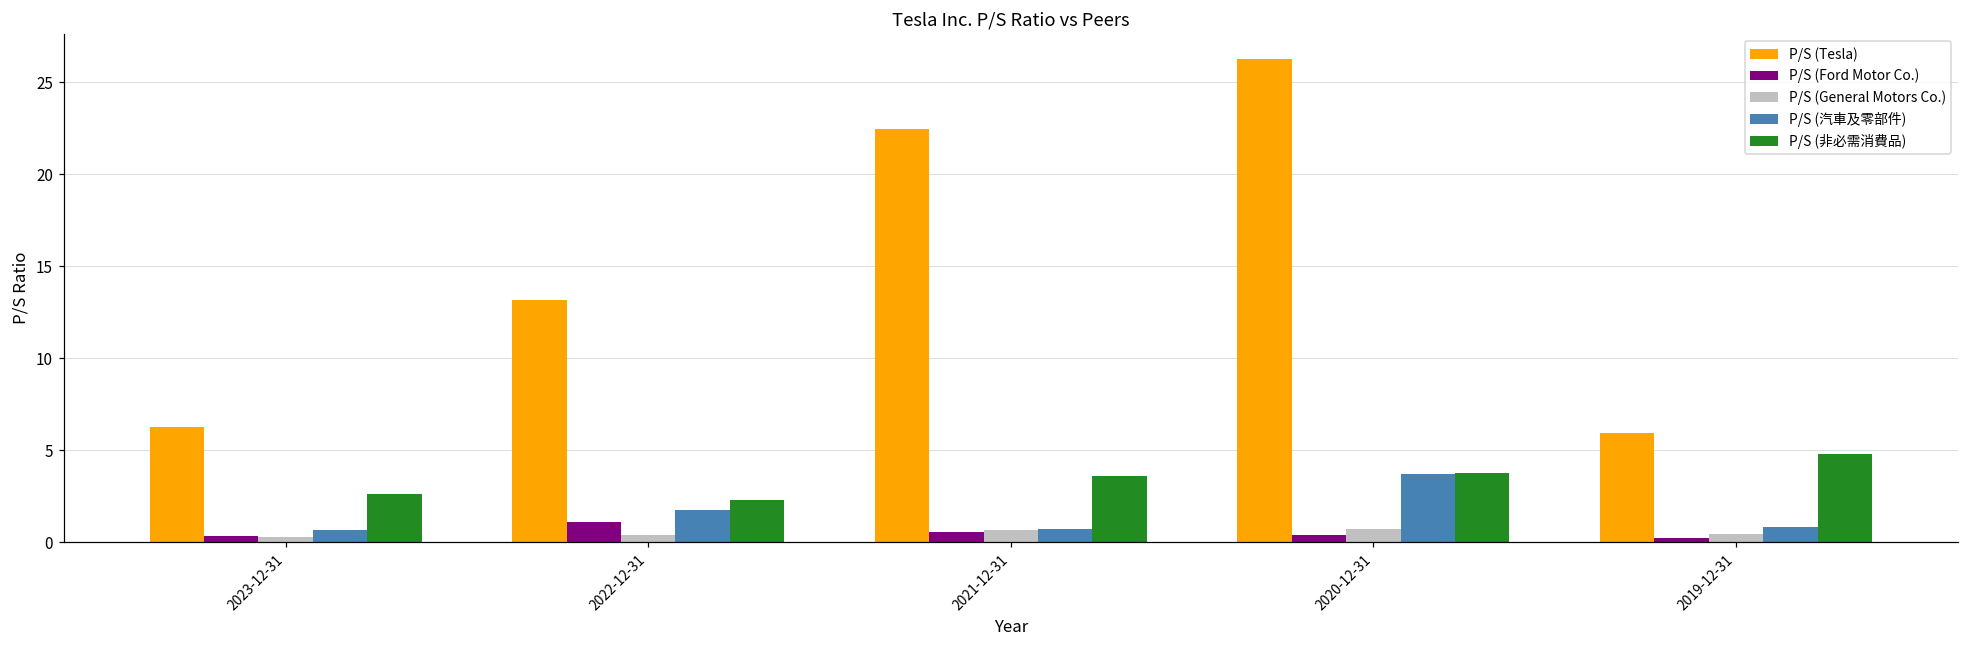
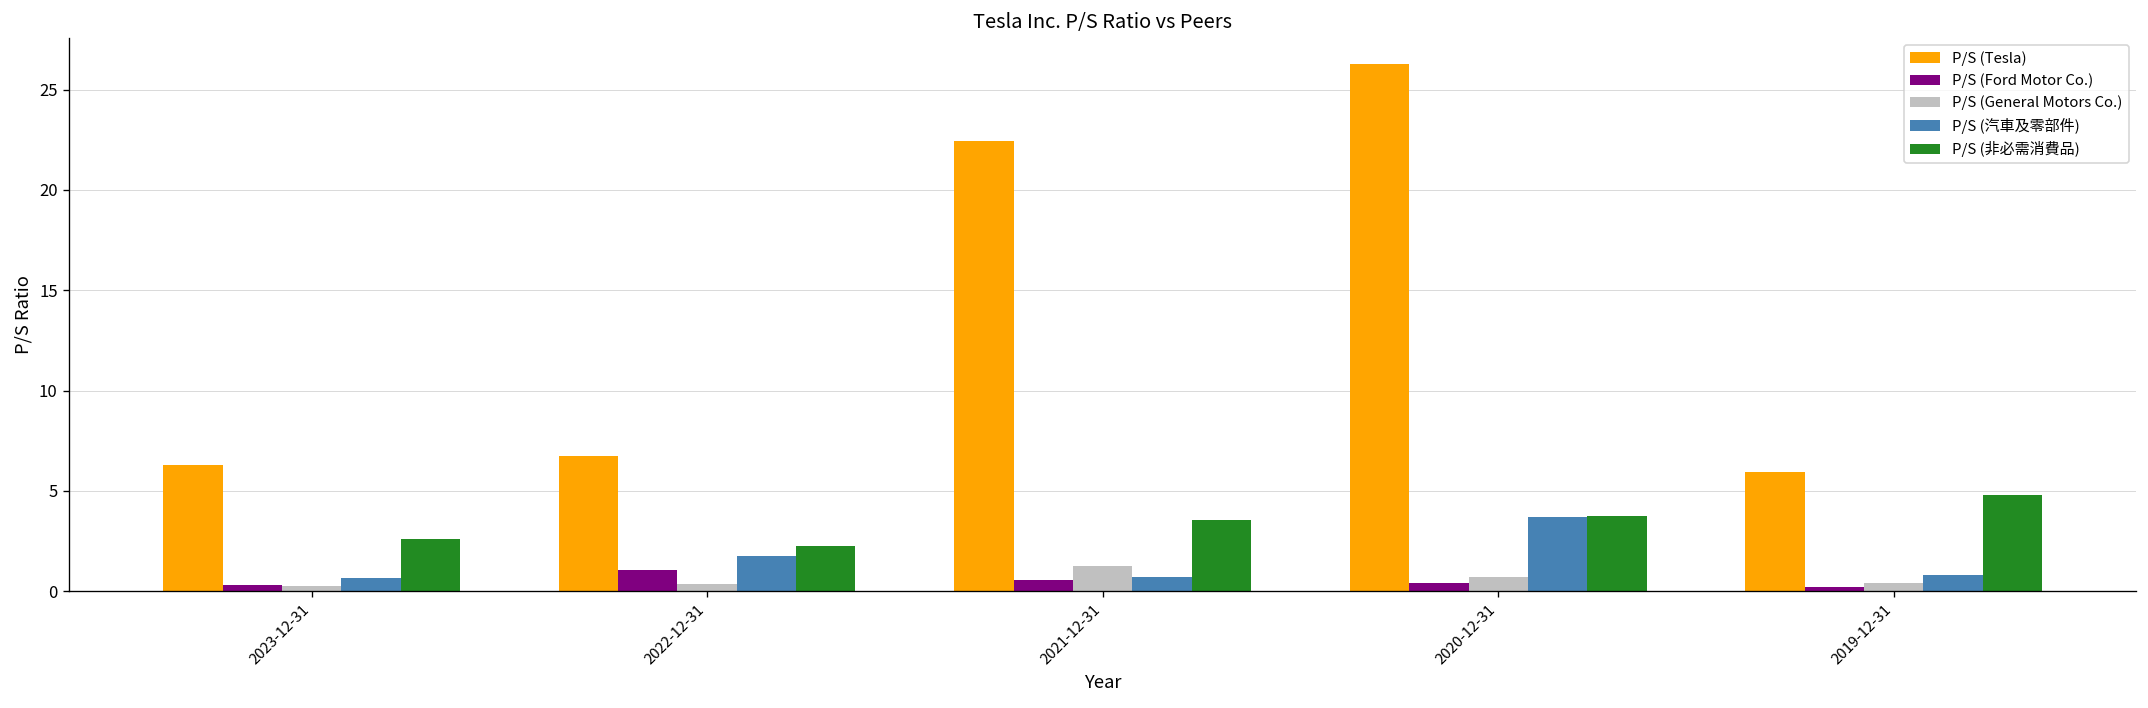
  {
    "P/S (Tesla)": {
      "2023-12-31": 6.3,
-     "2022-12-31": 13.2,
+     "2022-12-31": 6.7,
      "2021-12-31": 22.5,
      "2020-12-31": 26.3,
      "2019-12-31": 5.9
    },
    "P/S (Ford Motor Co.)": {
      "2023-12-31": 0.3,
      "2022-12-31": 1.1,
      "2021-12-31": 0.6,
      "2020-12-31": 0.4,
      "2019-12-31": 0.2
    },
    "P/S (General Motors Co.)": {
      "2023-12-31": 0.3,
      "2022-12-31": 0.4,
-     "2021-12-31": 0.7,
+     "2021-12-31": 1.3,
      "2020-12-31": 0.7,
      "2019-12-31": 0.4
    },
    "P/S (汽車及零部件)": {
      "2023-12-31": 0.7,
      "2022-12-31": 1.8,
      "2021-12-31": 0.7,
      "2020-12-31": 3.7,
      "2019-12-31": 0.8
    },
    "P/S (非必需消費品)": {
      "2023-12-31": 2.6,
      "2022-12-31": 2.3,
      "2021-12-31": 3.6,
      "2020-12-31": 3.8,
      "2019-12-31": 4.8
    }
  }
